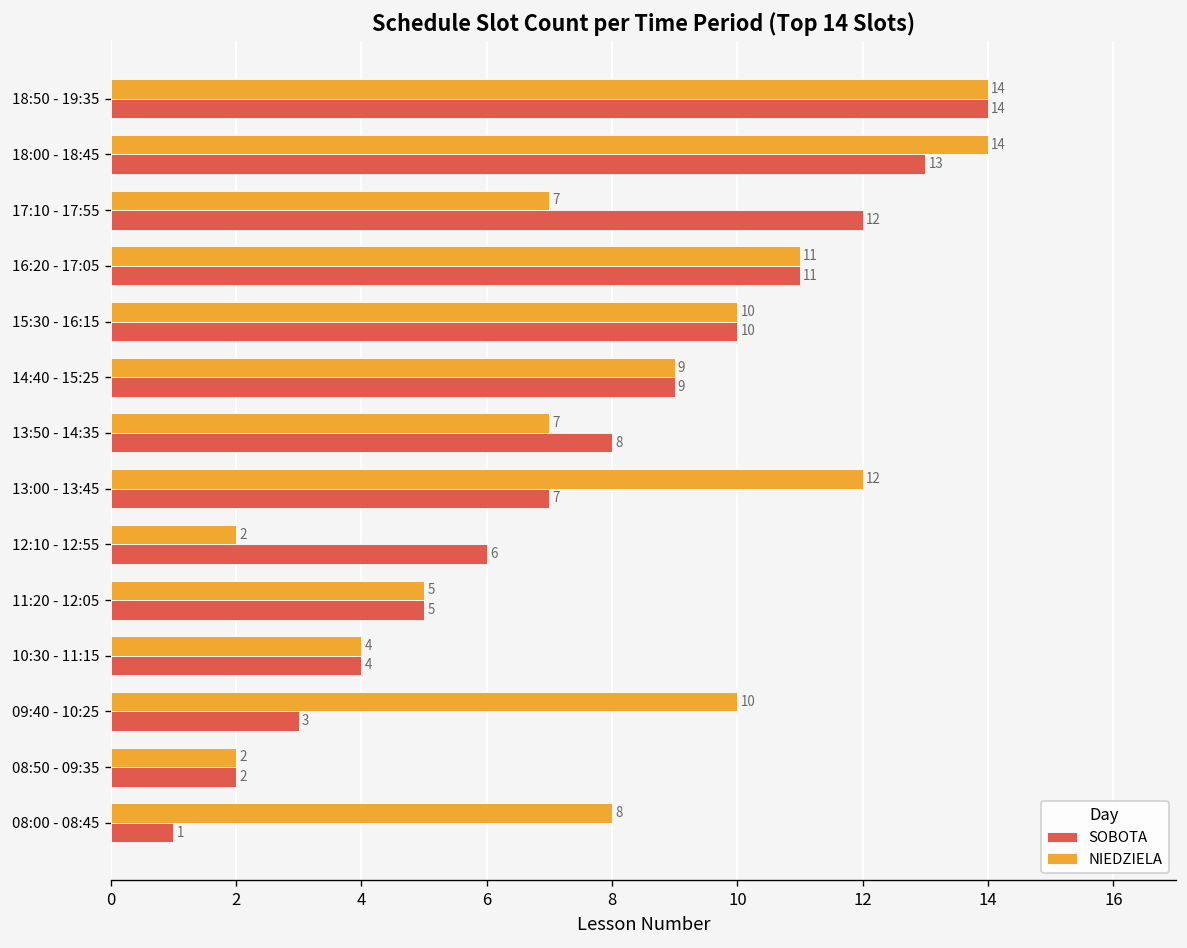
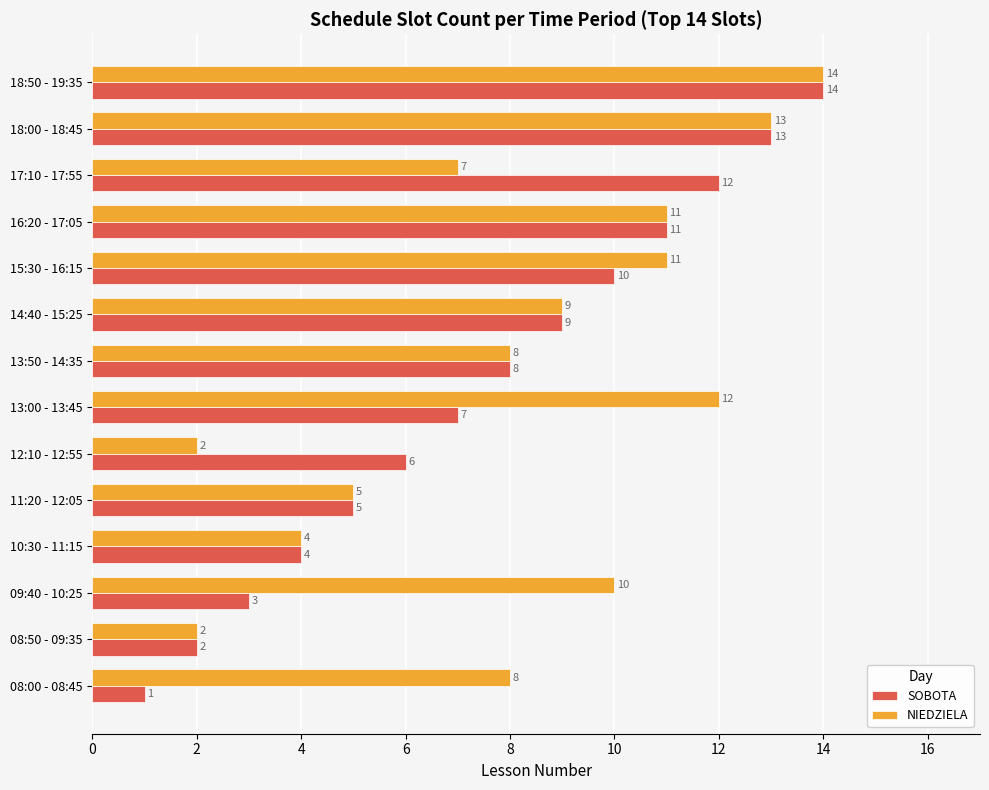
  {
    "SOBOTA": {
      "18:50 - 19:35": 14,
      "18:00 - 18:45": 13,
      "17:10 - 17:55": 12,
      "16:20 - 17:05": 11,
      "15:30 - 16:15": 10,
      "14:40 - 15:25": 9,
      "13:50 - 14:35": 8,
      "13:00 - 13:45": 7,
      "12:10 - 12:55": 6,
      "11:20 - 12:05": 5,
      "10:30 - 11:15": 4,
      "09:40 - 10:25": 3,
      "08:50 - 09:35": 2,
      "08:00 - 08:45": 1
    },
    "NIEDZIELA": {
      "18:50 - 19:35": 14,
-     "18:00 - 18:45": 14,
+     "18:00 - 18:45": 13,
      "17:10 - 17:55": 7,
      "16:20 - 17:05": 11,
-     "15:30 - 16:15": 10,
+     "15:30 - 16:15": 11,
      "14:40 - 15:25": 9,
-     "13:50 - 14:35": 7,
+     "13:50 - 14:35": 8,
      "13:00 - 13:45": 12,
      "12:10 - 12:55": 2,
      "11:20 - 12:05": 5,
      "10:30 - 11:15": 4,
      "09:40 - 10:25": 10,
      "08:50 - 09:35": 2,
      "08:00 - 08:45": 8
    }
  }
